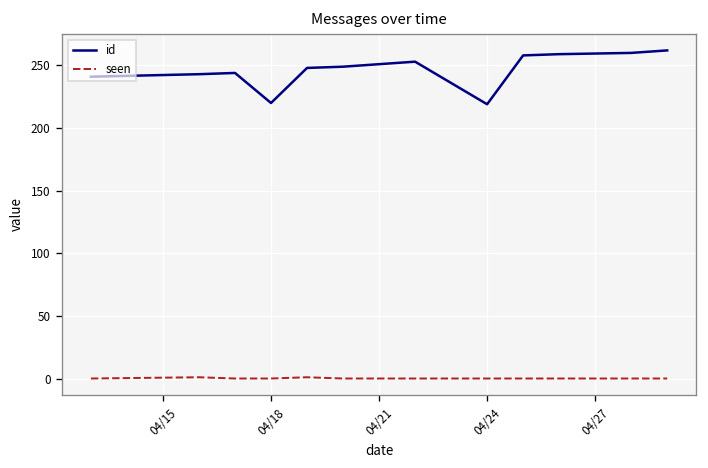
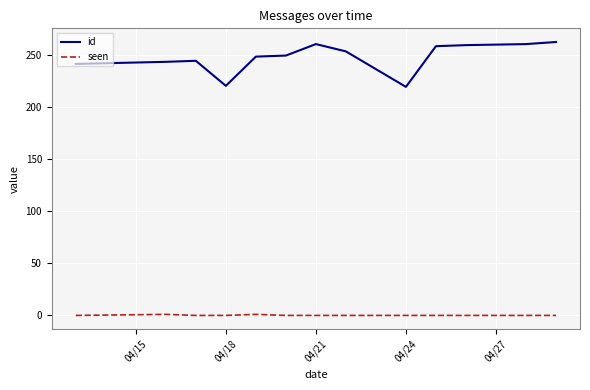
  {
    "id": {
      "04/18": 220,
-     "04/21": 251,
+     "04/21": 260,
      "04/24": 219
    },
    "seen": {
      "04/18": 0,
      "04/21": 0,
      "04/24": 0
    }
  }
